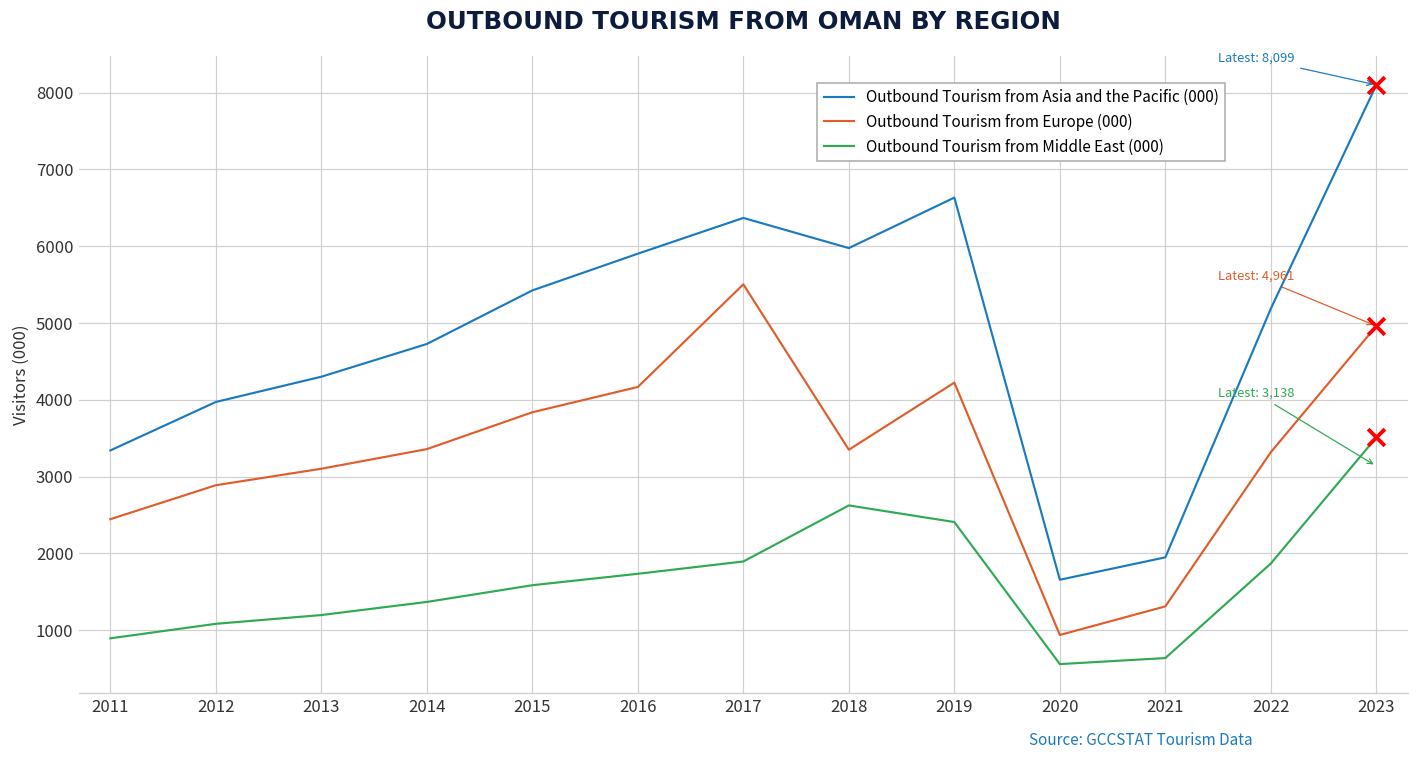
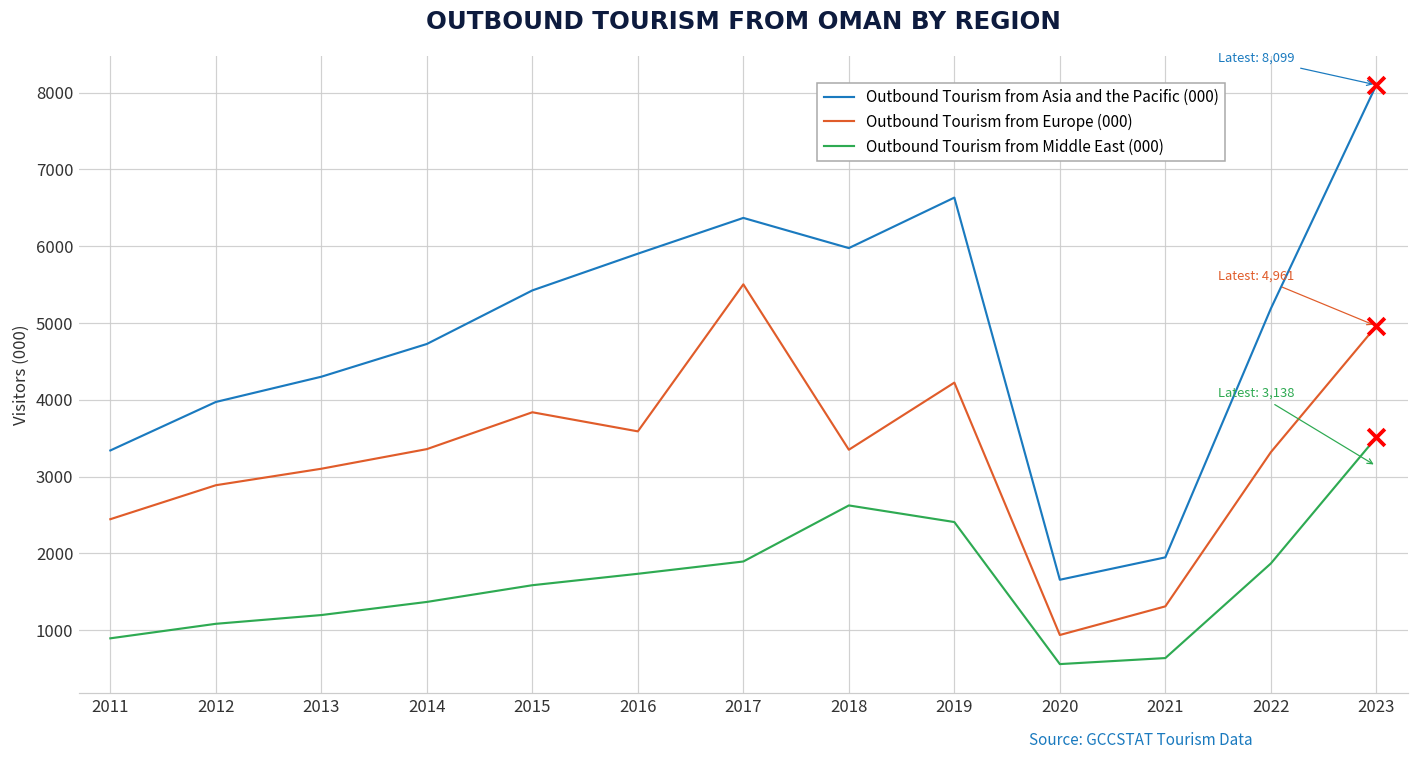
  {
    "Outbound Tourism from Asia and the Pacific (000)": {
      "2011": 3300,
      "2012": 4000,
      "2013": 4300,
      "2014": 4700,
      "2015": 5400,
      "2016": 5900,
      "2017": 6400,
      "2018": 6000,
      "2019": 6600,
      "2020": 1700,
      "2021": 1900
    },
    "Outbound Tourism from Europe (000)": {
      "2011": 2400,
      "2012": 2900,
      "2013": 3100,
      "2014": 3400,
      "2015": 3800,
-     "2016": 4200,
+     "2016": 3600,
      "2017": 5500,
      "2018": 3400,
      "2019": 4200,
      "2020": 900,
      "2021": 1300
    },
    "Outbound Tourism from Middle East (000)": {
      "2011": 900,
      "2012": 1100,
      "2013": 1200,
      "2014": 1400,
      "2015": 1600,
      "2016": 1700,
      "2017": 1900,
      "2018": 2600,
      "2019": 2400,
      "2020": 600,
      "2021": 600,
      "2022": 1900
    }
  }
